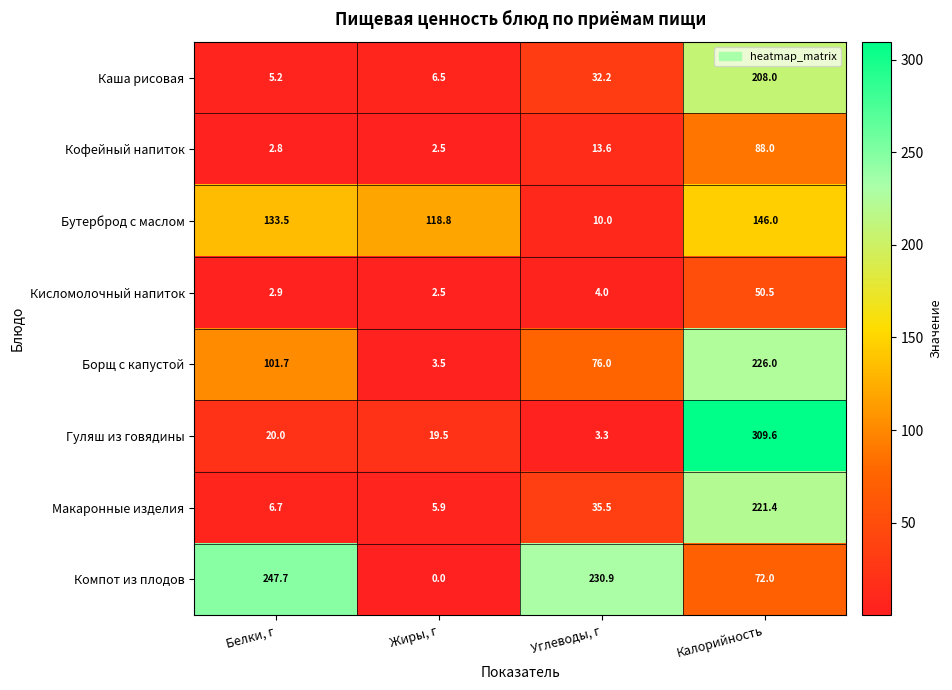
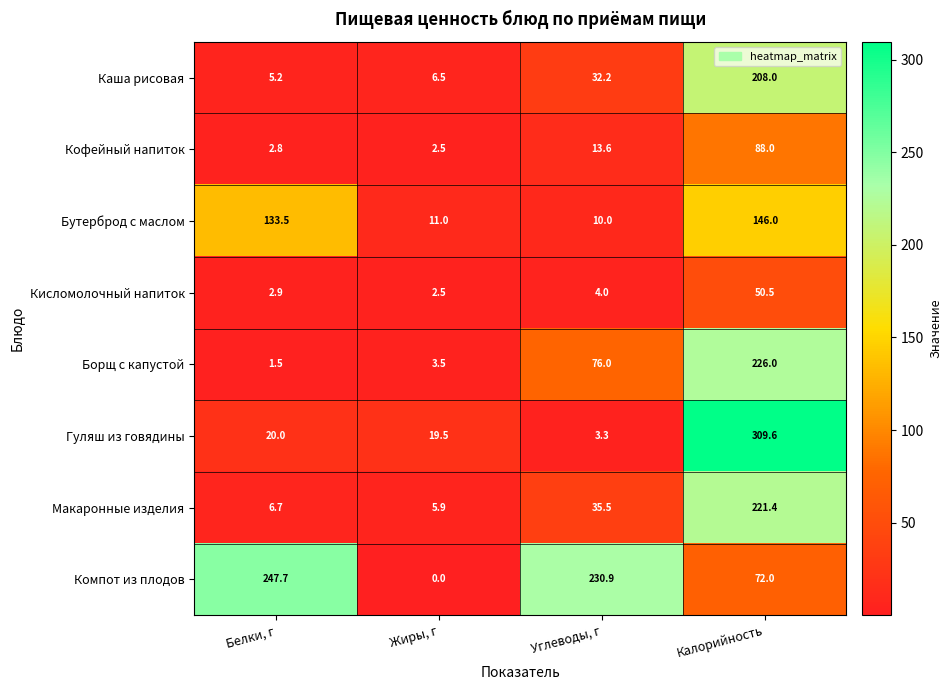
  {
    "Каша рисовая": {
      "Белки, г": 5.2,
      "Жиры, г": 6.5,
      "Углеводы, г": 32.2,
      "Калорийность": 208.0
    },
    "Кофейный напиток": {
      "Белки, г": 2.8,
      "Жиры, г": 2.5,
      "Углеводы, г": 13.6,
      "Калорийность": 88.0
    },
    "Бутерброд с маслом": {
      "Белки, г": 133.5,
-     "Жиры, г": 118.8,
+     "Жиры, г": 11.0,
      "Углеводы, г": 10.0,
      "Калорийность": 146.0
    },
    "Кисломолочный напиток": {
      "Белки, г": 2.9,
      "Жиры, г": 2.5,
      "Углеводы, г": 4.0,
      "Калорийность": 50.5
    },
    "Борщ с капустой": {
-     "Белки, г": 101.7,
+     "Белки, г": 1.5,
      "Жиры, г": 3.5,
      "Углеводы, г": 76.0,
      "Калорийность": 226.0
    },
    "Гуляш из говядины": {
      "Белки, г": 20.0,
      "Жиры, г": 19.5,
      "Углеводы, г": 3.3,
      "Калорийность": 309.6
    },
    "Макаронные изделия": {
      "Белки, г": 6.7,
      "Жиры, г": 5.9,
      "Углеводы, г": 35.5,
      "Калорийность": 221.4
    },
    "Компот из плодов": {
      "Белки, г": 247.7,
      "Жиры, г": 0.0,
      "Углеводы, г": 230.9,
      "Калорийность": 72.0
    }
  }
